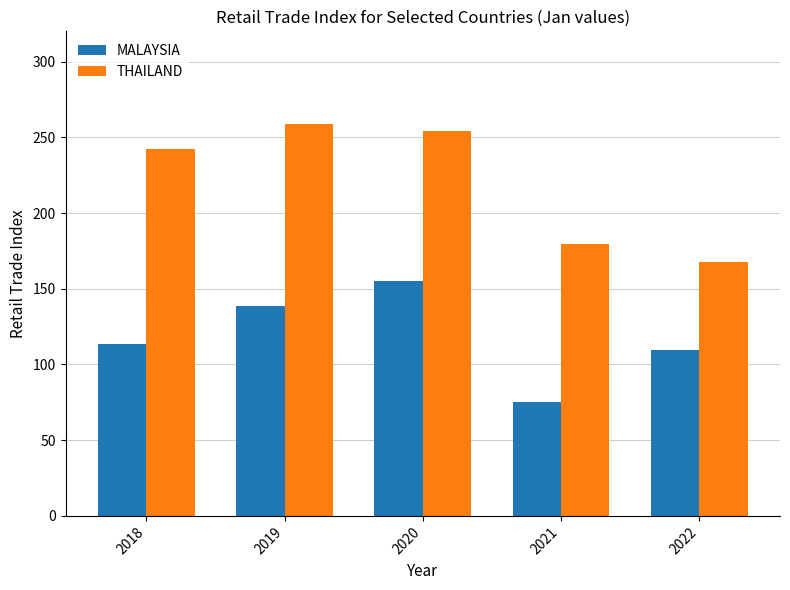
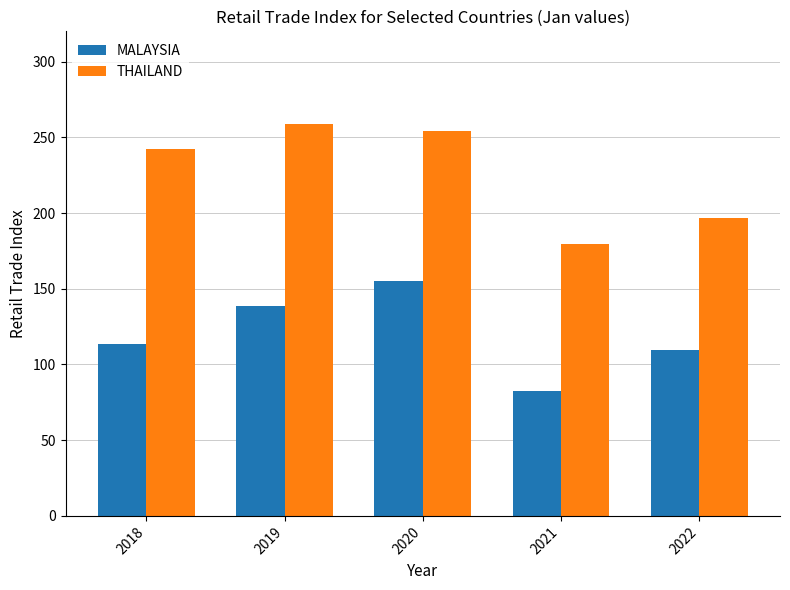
  {
    "MALAYSIA": {
      "2018": 114,
      "2019": 138,
      "2020": 155,
-     "2021": 75,
+     "2021": 83,
      "2022": 110
    },
    "THAILAND": {
      "2018": 242,
      "2019": 259,
      "2020": 254,
      "2021": 180,
-     "2022": 168
+     "2022": 197
    }
  }
